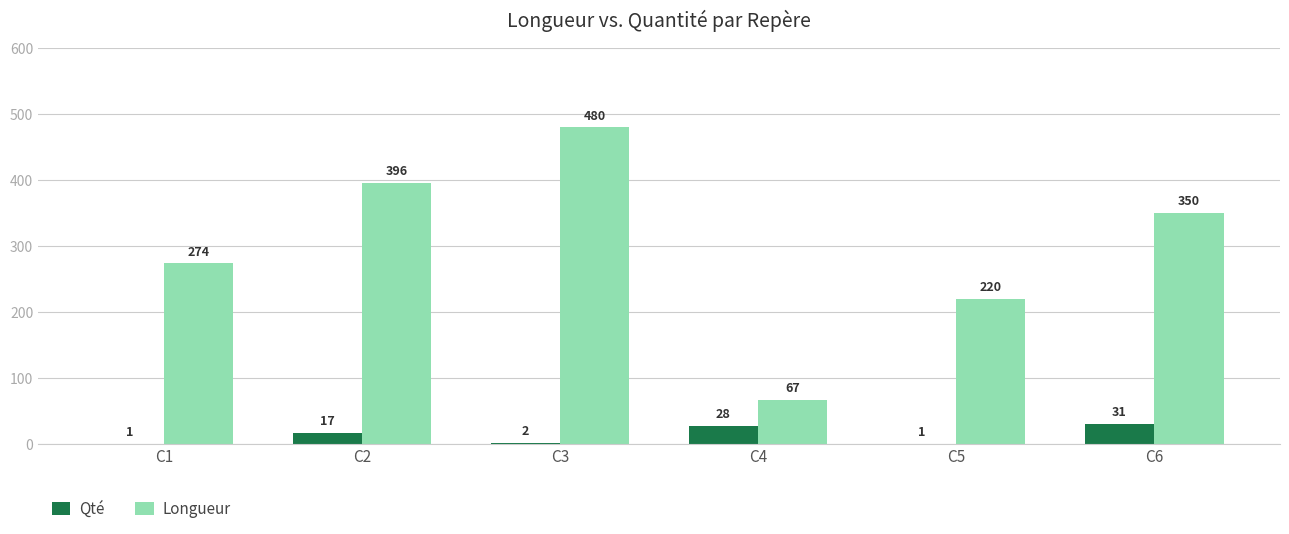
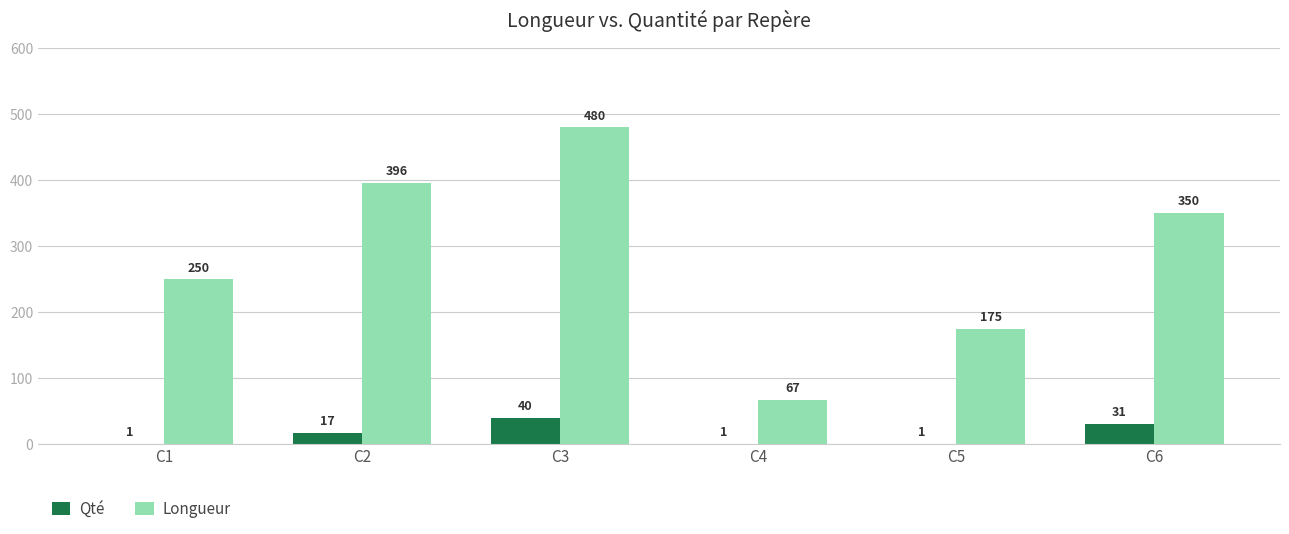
  {
    "Qté": {
      "C1": 1,
      "C2": 17,
-     "C3": 2,
-     "C4": 28,
+     "C3": 40,
+     "C4": 1,
      "C5": 1,
      "C6": 31
    },
    "Longueur": {
-     "C1": 274,
+     "C1": 250,
      "C2": 396,
      "C3": 480,
      "C4": 67,
-     "C5": 220,
+     "C5": 175,
      "C6": 350
    }
  }
